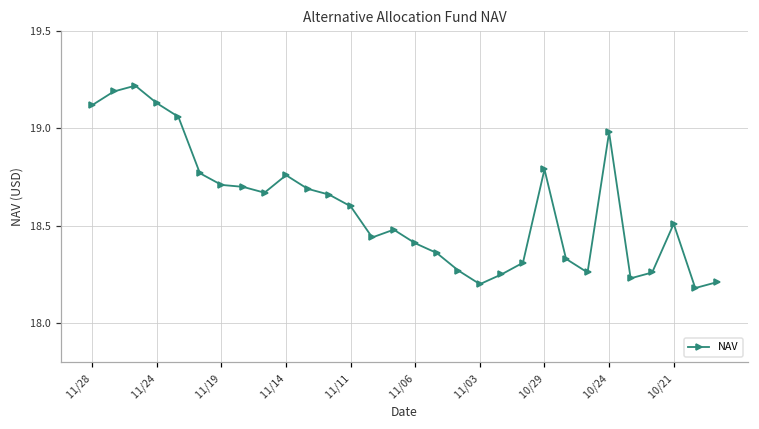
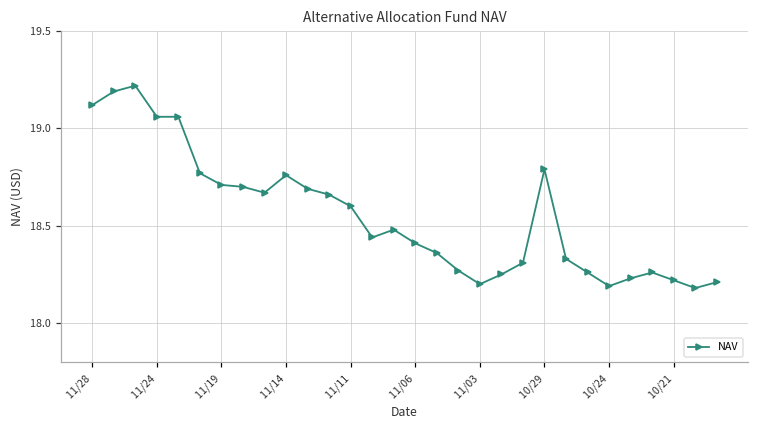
  {
    "11/28": 19.12,
-   "11/24": 19.13,
+   "11/24": 19.06,
    "11/19": 18.71,
    "11/14": 18.76,
    "11/11": 18.60,
    "11/06": 18.41,
    "11/03": 18.20,
    "10/29": 18.79,
-   "10/24": 18.98,
-   "10/21": 18.51
+   "10/24": 18.19,
+   "10/21": 18.22
  }
